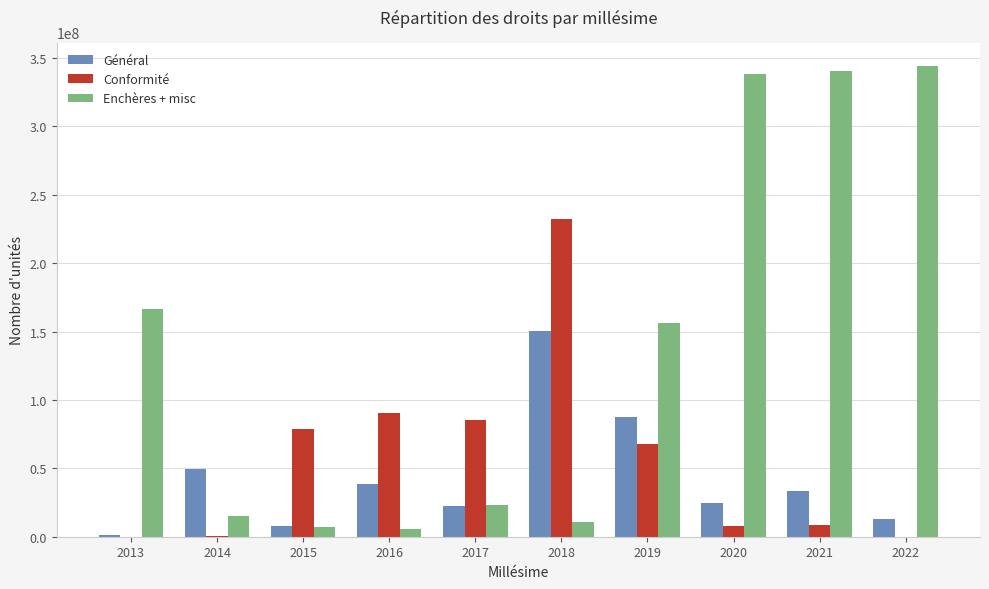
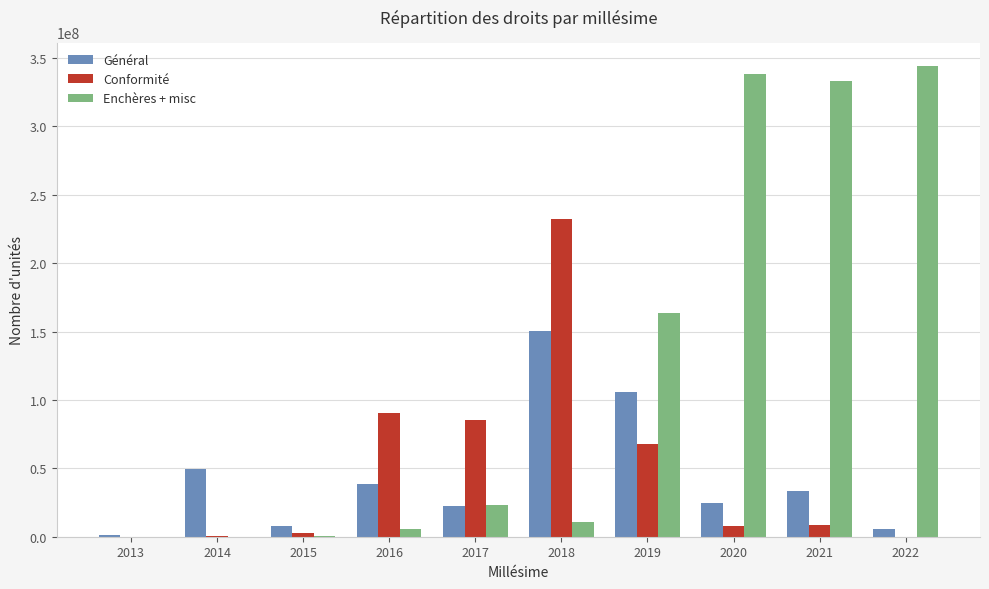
  {
    "Général": {
      "2014": 49000000,
      "2015": 8000000,
      "2016": 39000000,
      "2017": 23000000,
      "2018": 150000000,
-     "2019": 88000000,
+     "2019": 106000000,
      "2020": 25000000,
      "2021": 33000000,
-     "2022": 13000000
+     "2022": 6000000
    },
    "Conformité": {
-     "2015": 79000000,
+     "2015": 3000000,
      "2016": 91000000,
      "2017": 85000000,
      "2018": 232000000,
      "2019": 68000000,
      "2020": 8000000,
      "2021": 9000000,
      "2022": 0
    },
    "Enchères + misc": {
-     "2013": 166000000,
-     "2014": 15000000,
-     "2015": 7000000,
+     "2013": 0,
+     "2014": 0,
+     "2015": 0,
      "2016": 6000000,
      "2017": 23000000,
      "2018": 11000000,
-     "2019": 156000000,
+     "2019": 163000000,
      "2020": 339000000,
-     "2021": 340000000,
+     "2021": 333000000,
      "2022": 344000000
    }
  }
